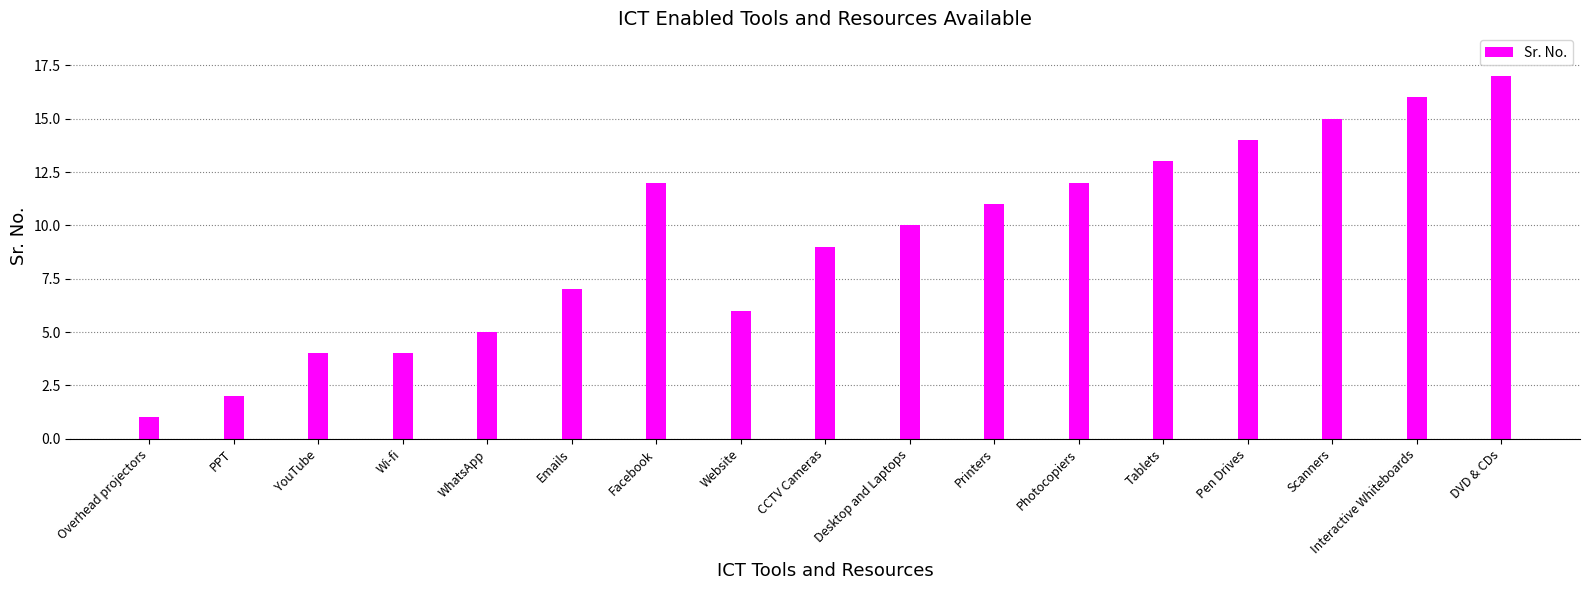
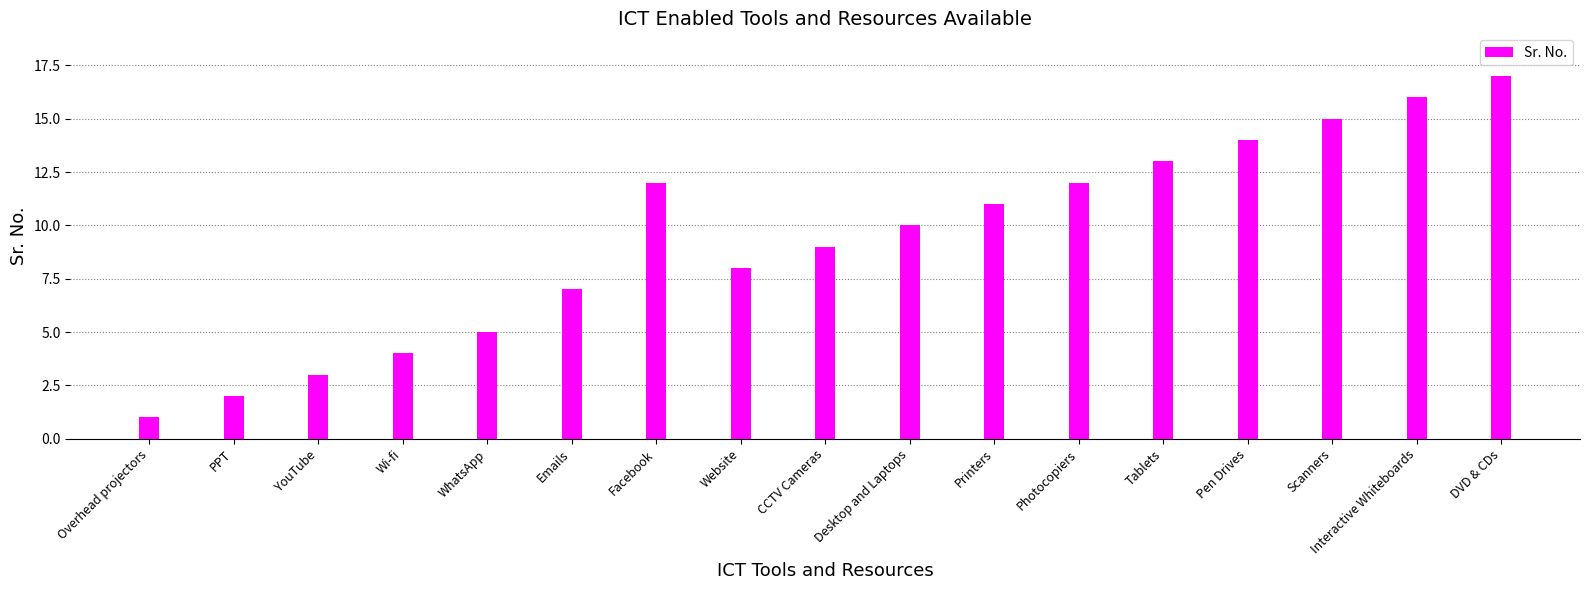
  {
    "Overhead projectors": 1,
    "PPT": 2,
-   "YouTube": 4,
+   "YouTube": 3,
    "Wi-fi": 4,
    "WhatsApp": 5,
    "Emails": 7,
    "Facebook": 12,
-   "Website": 6,
+   "Website": 8,
    "CCTV Cameras": 9,
    "Desktop and Laptops": 10,
    "Printers": 11,
    "Photocopiers": 12,
    "Tablets": 13,
    "Pen Drives": 14,
    "Scanners": 15,
    "Interactive Whiteboards": 16,
    "DVD & CDs": 17
  }
